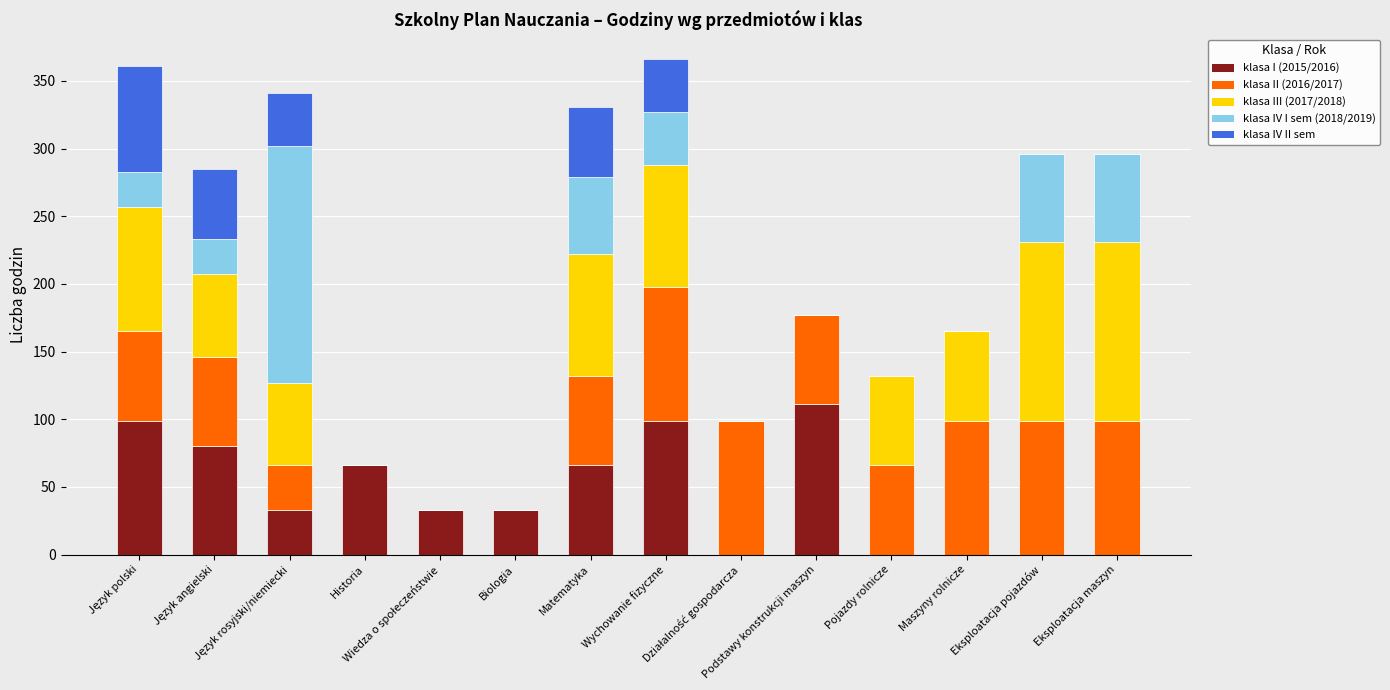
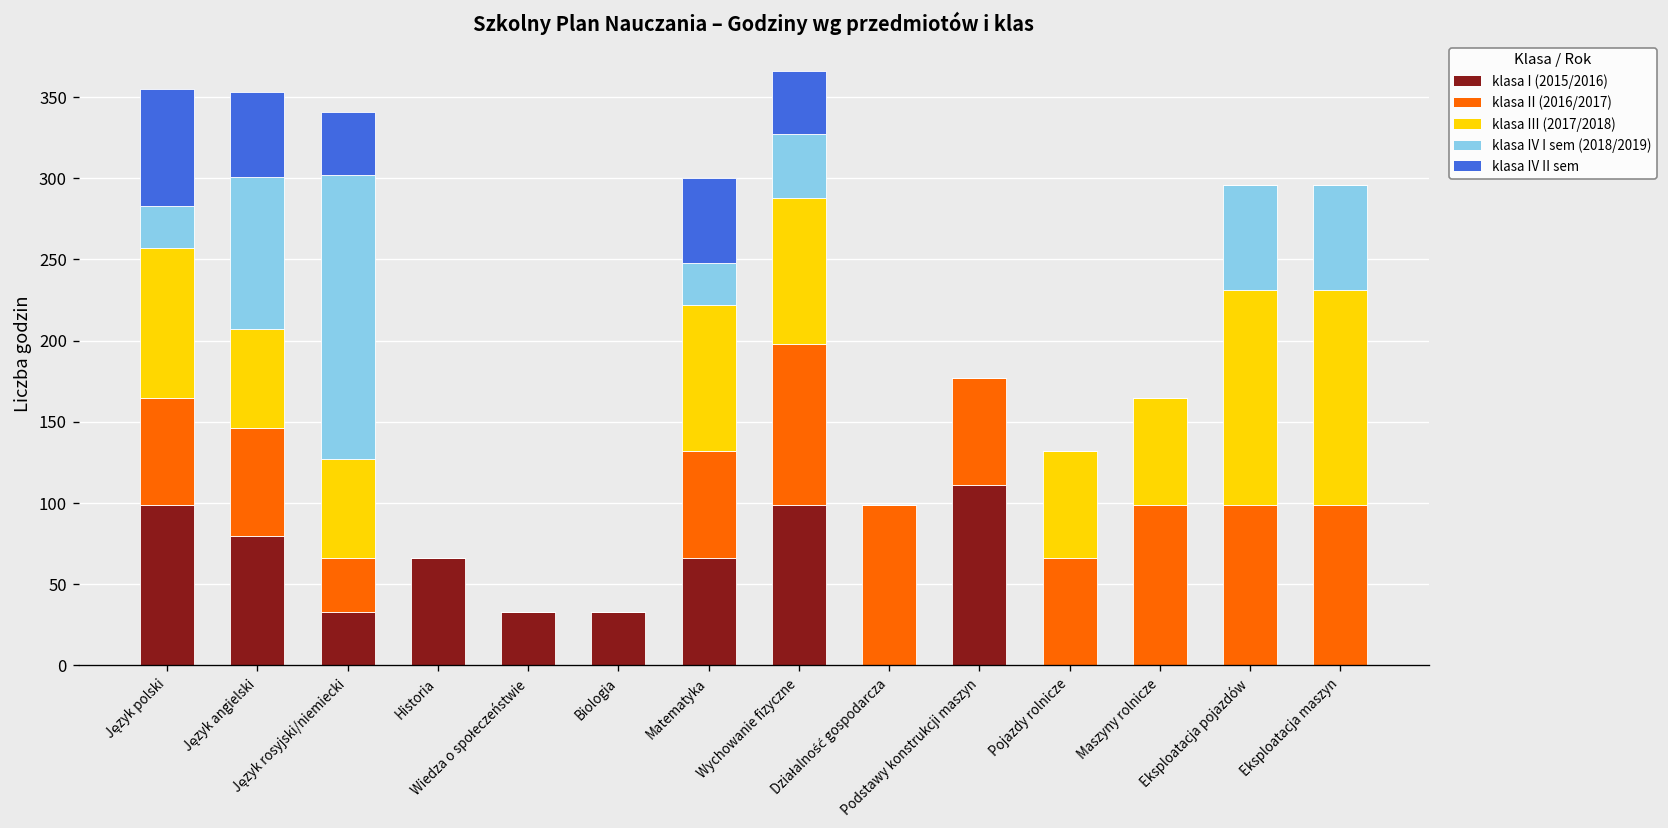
  {
    "klasa I (2015/2016)": {
      "Język polski": 99,
      "Język angielski": 80,
      "Język rosyjski/niemiecki": 33,
      "Historia": 66,
      "Wiedza o społeczeństwie": 33,
      "Biologia": 33,
      "Matematyka": 66,
      "Wychowanie fizyczne": 99,
      "Działalność gospodarcza": 0,
      "Podstawy konstrukcji maszyn": 111,
      "Pojazdy rolnicze": 0,
      "Maszyny rolnicze": 0,
      "Eksploatacja pojazdów": 0,
      "Eksploatacja maszyn": 0
    },
    "klasa II (2016/2017)": {
      "Język polski": 66,
      "Język angielski": 66,
      "Język rosyjski/niemiecki": 33,
      "Historia": 0,
      "Wiedza o społeczeństwie": 0,
      "Biologia": 0,
      "Matematyka": 66,
      "Wychowanie fizyczne": 99,
      "Działalność gospodarcza": 99,
      "Podstawy konstrukcji maszyn": 66,
      "Pojazdy rolnicze": 66,
      "Maszyny rolnicze": 99,
      "Eksploatacja pojazdów": 99,
      "Eksploatacja maszyn": 99
    },
    "klasa III (2017/2018)": {
      "Język polski": 92,
      "Język angielski": 61,
      "Język rosyjski/niemiecki": 61,
      "Historia": 0,
      "Wiedza o społeczeństwie": 0,
      "Biologia": 0,
      "Matematyka": 90,
      "Wychowanie fizyczne": 90,
      "Działalność gospodarcza": 0,
      "Podstawy konstrukcji maszyn": 0,
      "Pojazdy rolnicze": 66,
      "Maszyny rolnicze": 66,
      "Eksploatacja pojazdów": 132,
      "Eksploatacja maszyn": 132
    },
    "klasa IV I sem (2018/2019)": {
      "Język polski": 26,
-     "Język angielski": 26,
+     "Język angielski": 94,
      "Język rosyjski/niemiecki": 175,
      "Historia": 0,
      "Wiedza o społeczeństwie": 0,
      "Biologia": 0,
-     "Matematyka": 57,
+     "Matematyka": 26,
      "Wychowanie fizyczne": 39,
      "Działalność gospodarcza": 0,
      "Podstawy konstrukcji maszyn": 0,
      "Pojazdy rolnicze": 0,
      "Maszyny rolnicze": 0,
      "Eksploatacja pojazdów": 65,
      "Eksploatacja maszyn": 65
    },
    "klasa IV II sem": {
-     "Język polski": 78,
+     "Język polski": 72,
      "Język angielski": 52,
      "Język rosyjski/niemiecki": 39,
      "Historia": 0,
      "Wiedza o społeczeństwie": 0,
      "Biologia": 0,
      "Matematyka": 52,
      "Wychowanie fizyczne": 39,
      "Działalność gospodarcza": 0,
      "Podstawy konstrukcji maszyn": 0,
      "Pojazdy rolnicze": 0,
      "Maszyny rolnicze": 0,
      "Eksploatacja pojazdów": 0,
      "Eksploatacja maszyn": 0
    }
  }
